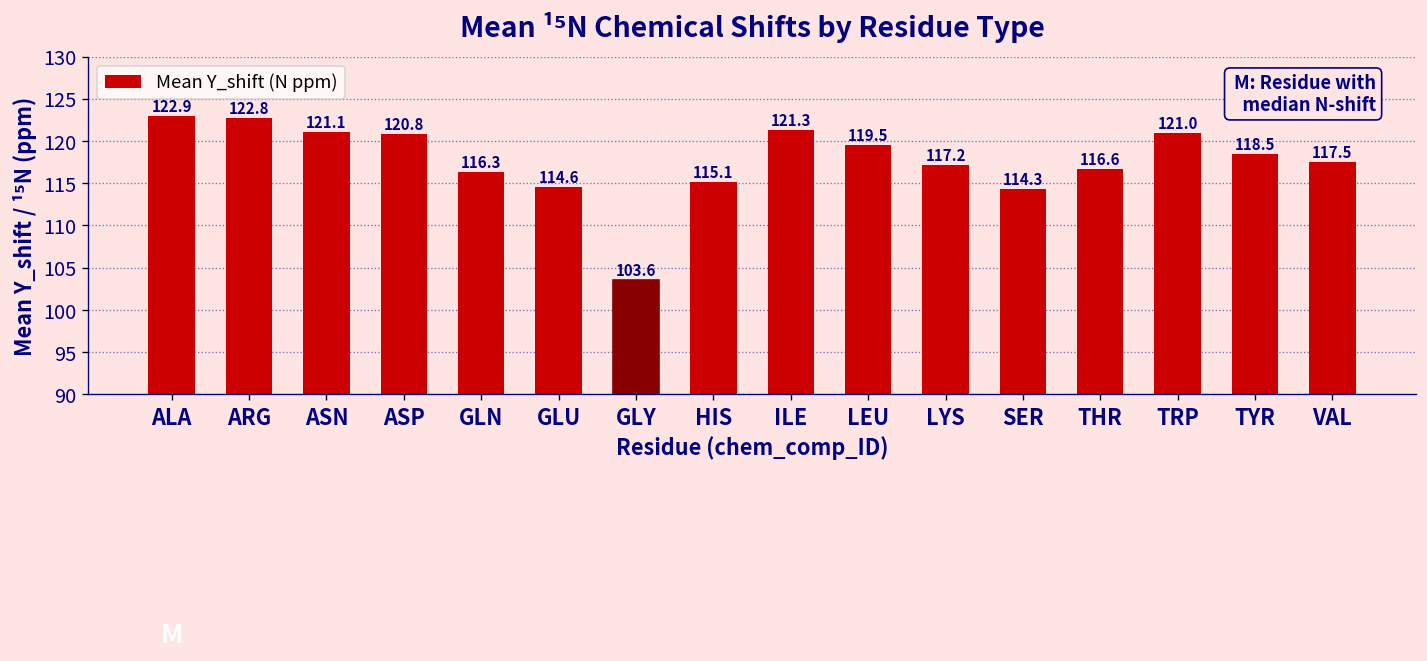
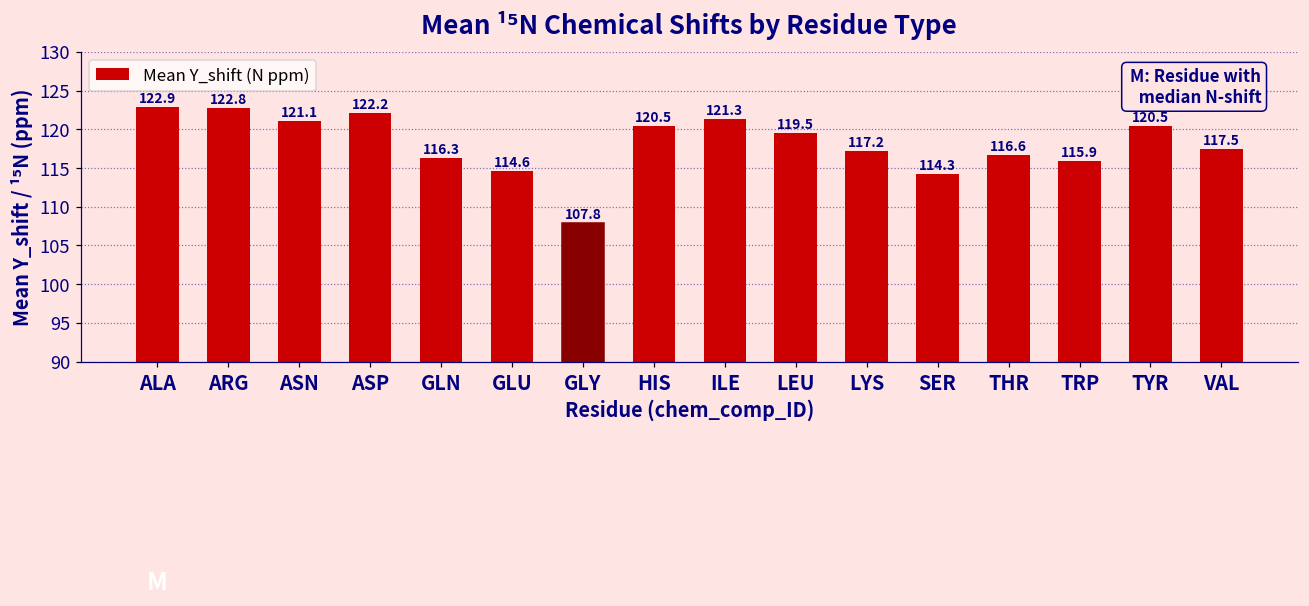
  {
    "ASN": 121.1,
-   "ASP": 120.8,
+   "ASP": 122.2,
    "GLN": 116.3,
    "GLU": 114.6,
-   "GLY": 103.6,
-   "HIS": 115.1,
+   "GLY": 107.8,
+   "HIS": 120.5,
    "ILE": 121.3,
    "LEU": 119.5,
    "LYS": 117.2,
    "SER": 114.3,
    "THR": 116.6,
-   "TRP": 121.0,
-   "TYR": 118.5,
+   "TRP": 115.9,
+   "TYR": 120.5,
    "VAL": 117.5
  }
